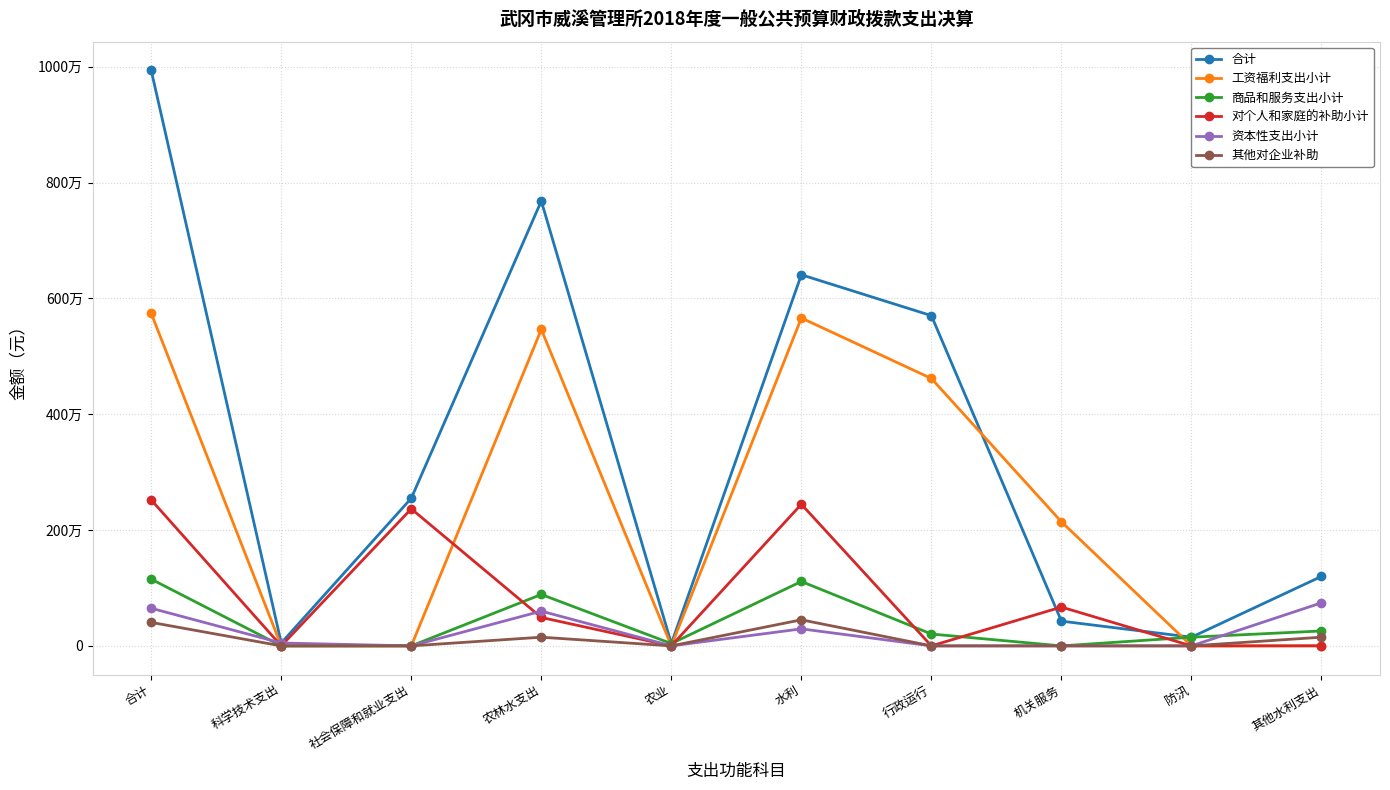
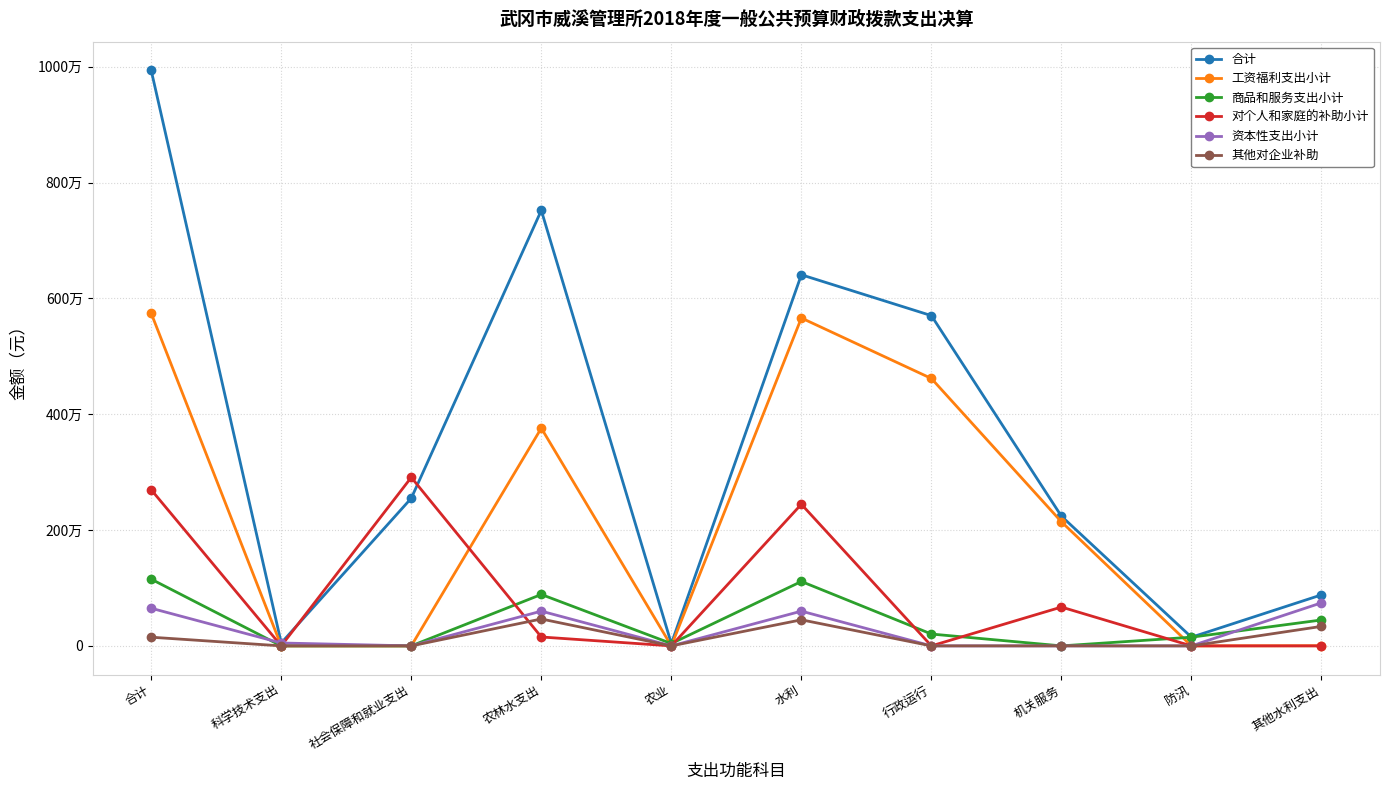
  {
    "合计": {
      "合计": "990万",
      "社会保障和就业支出": "250万",
-     "农林水支出": "770万",
+     "农林水支出": "750万",
      "水利": "640万",
      "行政运行": "570万",
-     "机关服务": "40万",
-     "其他水利支出": "120万"
+     "机关服务": "220万",
+     "其他水利支出": "90万"
    },
    "工资福利支出小计": {
      "合计": "570万",
-     "农林水支出": "550万",
+     "农林水支出": "380万",
      "水利": "570万",
      "行政运行": "460万",
      "机关服务": "210万"
    },
    "商品和服务支出小计": {
      "合计": "120万",
      "农林水支出": "90万",
      "水利": "110万",
      "行政运行": "20万",
-     "其他水利支出": "30万"
+     "其他水利支出": "40万"
    },
    "对个人和家庭的补助小计": {
-     "合计": "250万",
-     "社会保障和就业支出": "240万",
-     "农林水支出": "50万",
+     "合计": "270万",
+     "社会保障和就业支出": "290万",
+     "农林水支出": "20万",
      "水利": "240万",
      "机关服务": "70万"
    },
    "资本性支出小计": {
      "合计": "70万",
      "农林水支出": "60万",
-     "水利": "30万",
+     "水利": "60万",
      "其他水利支出": "70万"
    },
    "其他对企业补助": {
-     "合计": "40万",
-     "农林水支出": "20万",
+     "合计": "20万",
+     "农林水支出": "50万",
      "水利": "50万",
-     "其他水利支出": "20万"
+     "其他水利支出": "30万"
    }
  }
